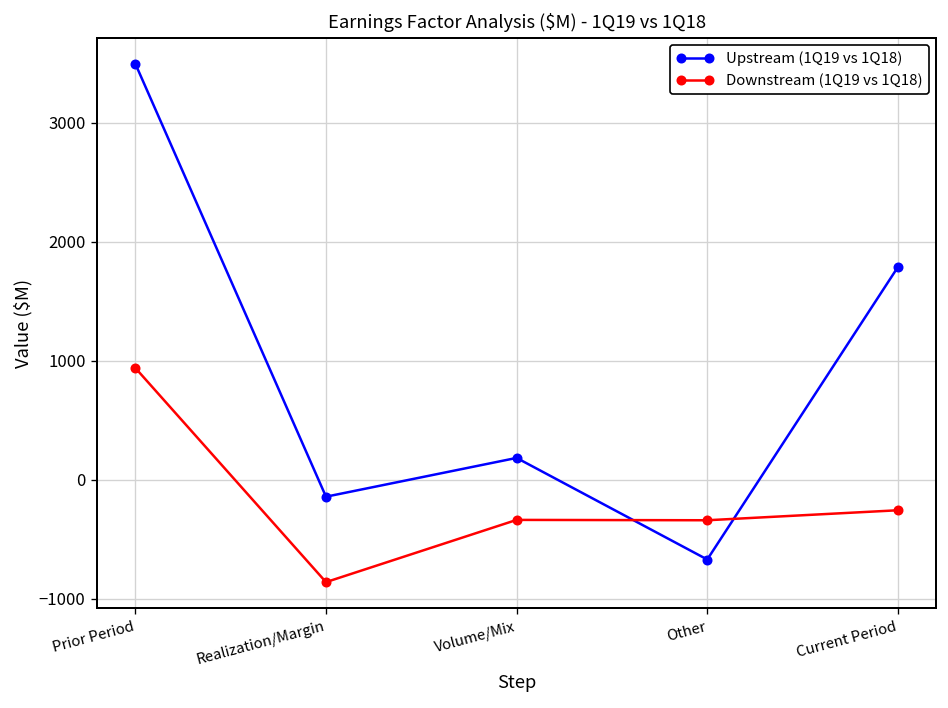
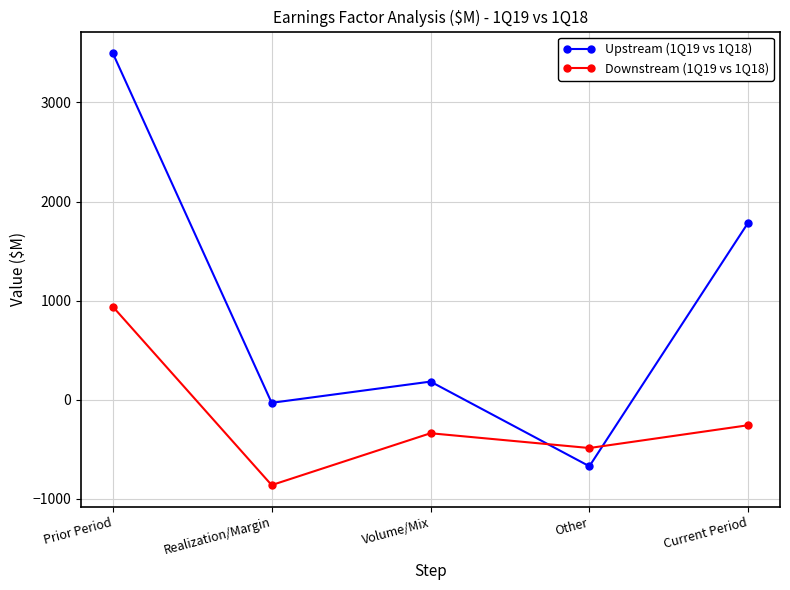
  {
    "Upstream (1Q19 vs 1Q18)": {
      "Prior Period": 3500,
-     "Realization/Margin": -100,
+     "Realization/Margin": 0,
      "Volume/Mix": 200,
      "Other": -700,
      "Current Period": 1800
    },
    "Downstream (1Q19 vs 1Q18)": {
      "Prior Period": 900,
      "Realization/Margin": -900,
      "Volume/Mix": -300,
-     "Other": -300,
+     "Other": -500,
      "Current Period": -300
    }
  }
